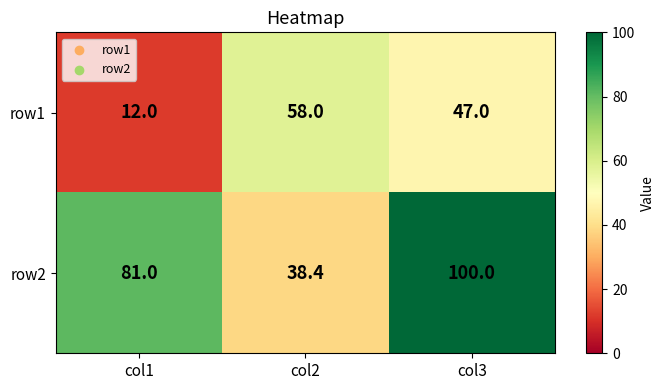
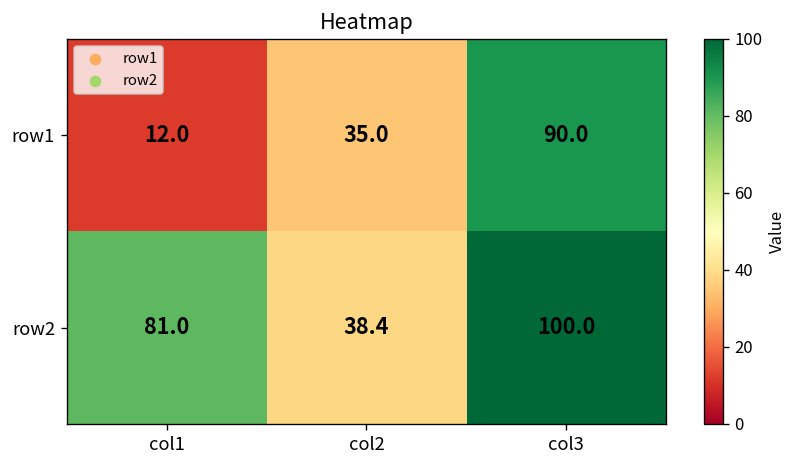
  {
    "row1": {
      "col1": 12.0,
-     "col2": 58.0,
-     "col3": 47.0
+     "col2": 35.0,
+     "col3": 90.0
    },
    "row2": {
      "col1": 81.0,
      "col2": 38.4,
      "col3": 100.0
    }
  }
